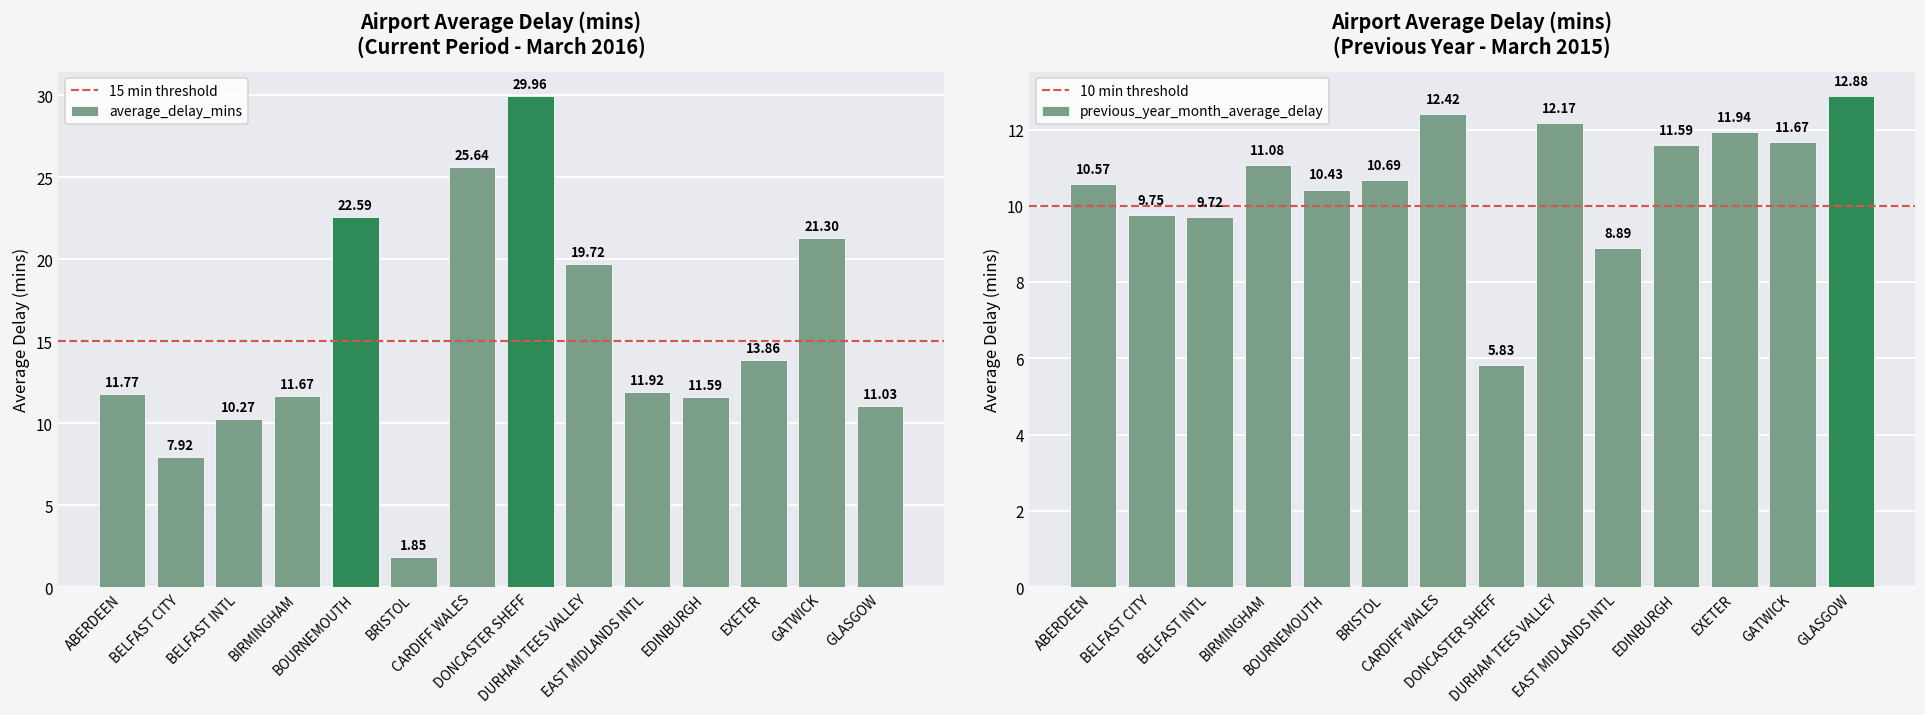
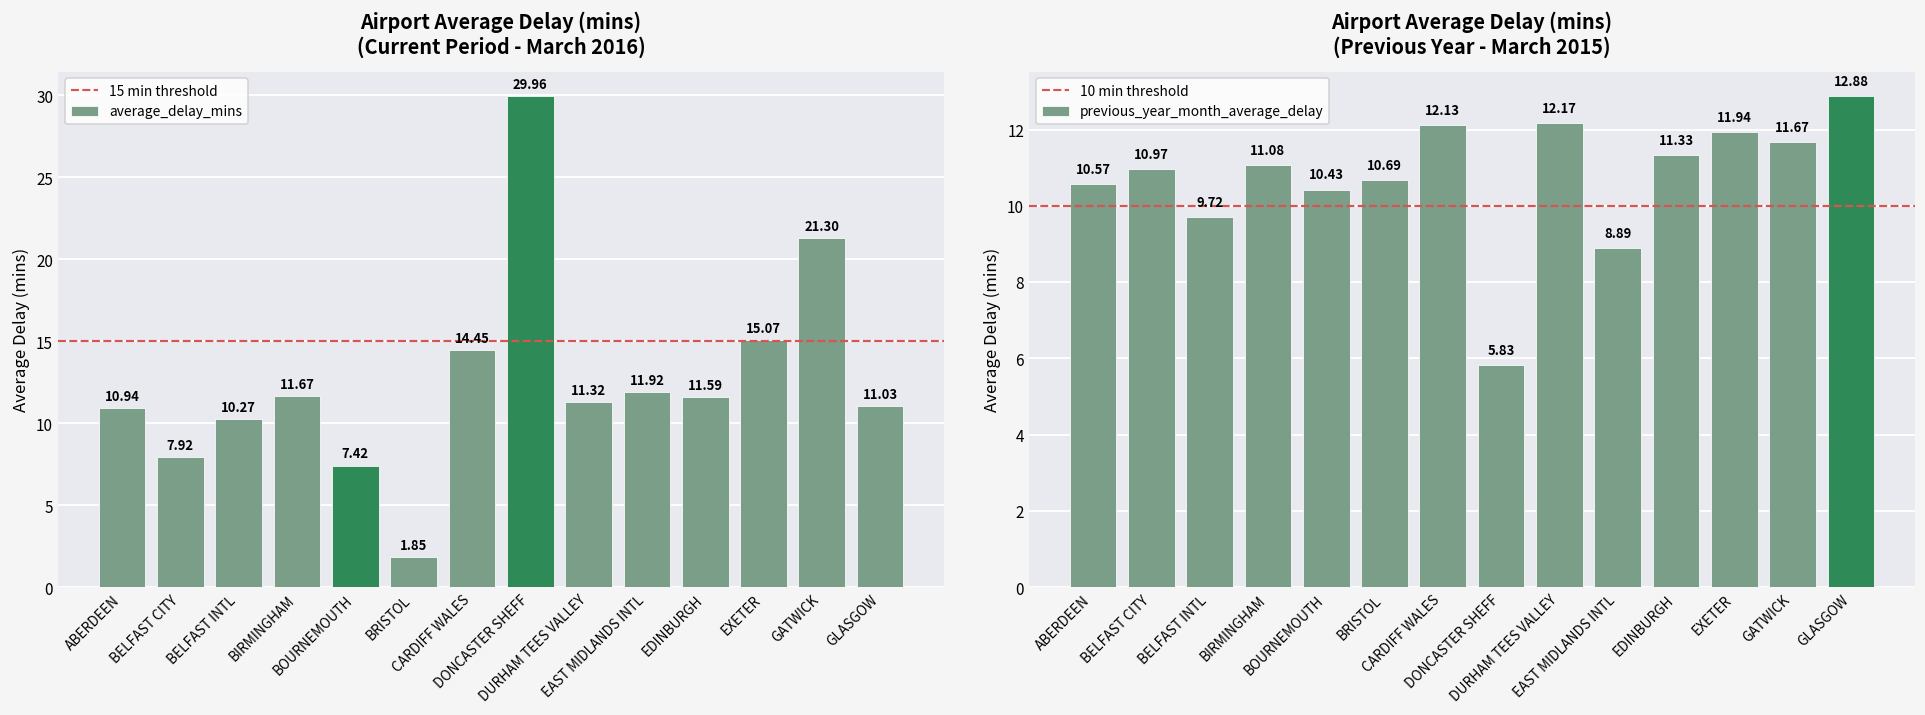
  {
    "Airport Average Delay (mins) (Current Period - March 2016)": {
-     "ABERDEEN": 11.77,
+     "ABERDEEN": 10.94,
      "BELFAST CITY": 7.92,
      "BELFAST INTL": 10.27,
      "BIRMINGHAM": 11.67,
-     "BOURNEMOUTH": 22.59,
+     "BOURNEMOUTH": 7.42,
      "BRISTOL": 1.85,
-     "CARDIFF WALES": 25.64,
+     "CARDIFF WALES": 14.45,
      "DONCASTER SHEFF": 29.96,
-     "DURHAM TEES VALLEY": 19.72,
+     "DURHAM TEES VALLEY": 11.32,
      "EAST MIDLANDS INTL": 11.92,
      "EDINBURGH": 11.59,
-     "EXETER": 13.86,
+     "EXETER": 15.07,
      "GATWICK": 21.30,
      "GLASGOW": 11.03
    },
    "Airport Average Delay (mins) (Previous Year - March 2015)": {
      "ABERDEEN": 10.57,
-     "BELFAST CITY": 9.75,
+     "BELFAST CITY": 10.97,
      "BELFAST INTL": 9.72,
      "BIRMINGHAM": 11.08,
      "BOURNEMOUTH": 10.43,
      "BRISTOL": 10.69,
-     "CARDIFF WALES": 12.42,
+     "CARDIFF WALES": 12.13,
      "DONCASTER SHEFF": 5.83,
      "DURHAM TEES VALLEY": 12.17,
      "EAST MIDLANDS INTL": 8.89,
-     "EDINBURGH": 11.59,
+     "EDINBURGH": 11.33,
      "EXETER": 11.94,
      "GATWICK": 11.67,
      "GLASGOW": 12.88
    }
  }
